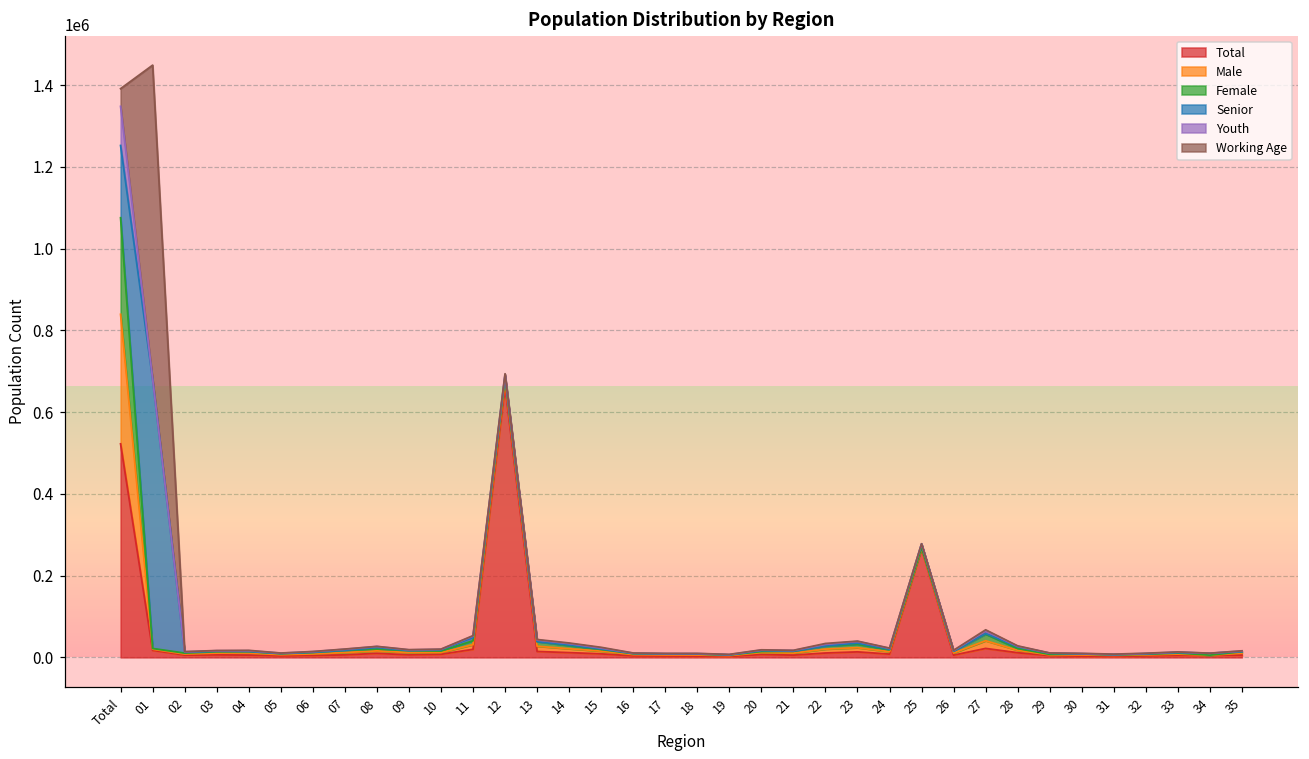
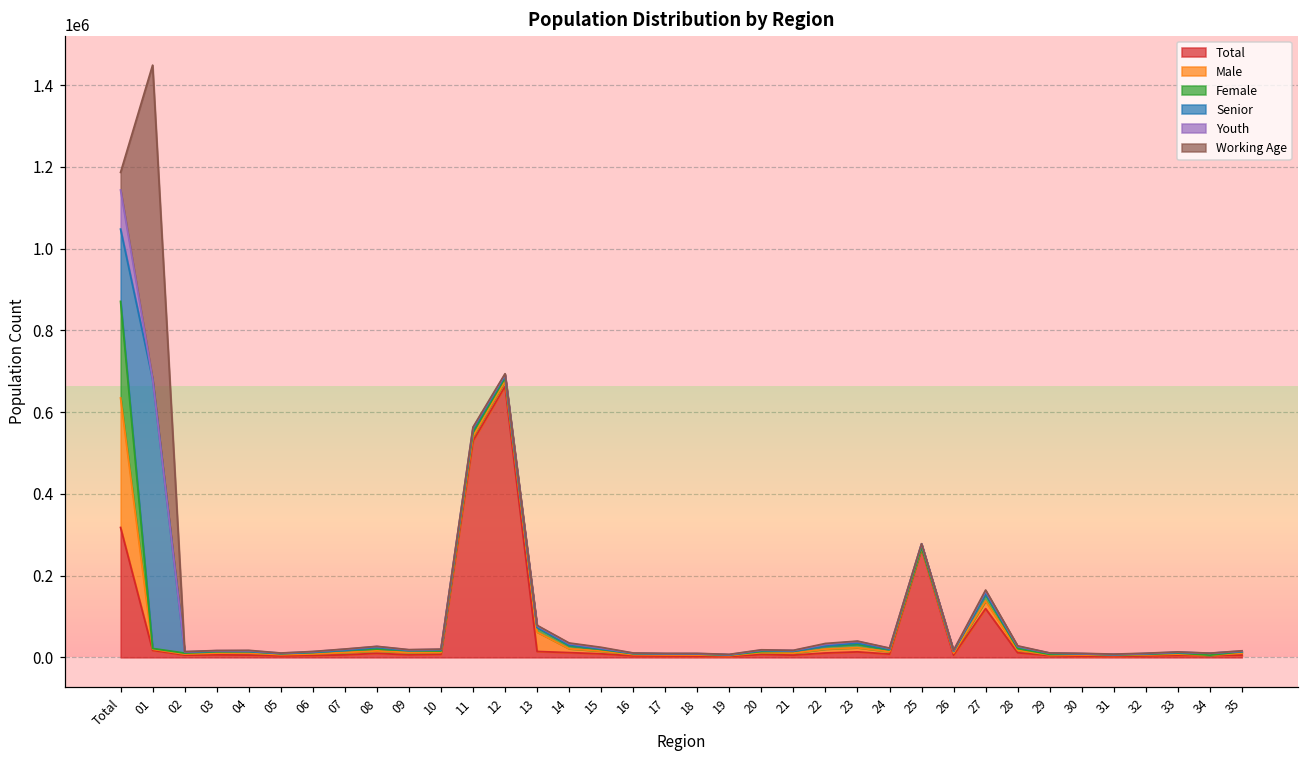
  {
    "Total": {
-     "Total": 520000,
-     "11": 20000,
+     "Total": 320000,
+     "11": 530000,
      "12": 660000,
      "13": 10000,
      "14": 10000,
      "22": 10000,
      "23": 10000,
-     "27": 20000
+     "27": 120000
    },
    "Male": {
      "Total": 320000,
      "11": 10000,
      "12": 10000,
-     "13": 10000,
+     "13": 50000,
      "14": 10000,
      "22": 10000,
      "23": 10000,
      "27": 20000
    },
    "Female": {
      "Total": 240000,
      "11": 10000
    },
    "Senior": {
      "Total": 180000
    },
    "Youth": {
      "Total": 100000
    },
    "Working Age": {
      "Total": 40000,
      "01": 770000
    }
  }
